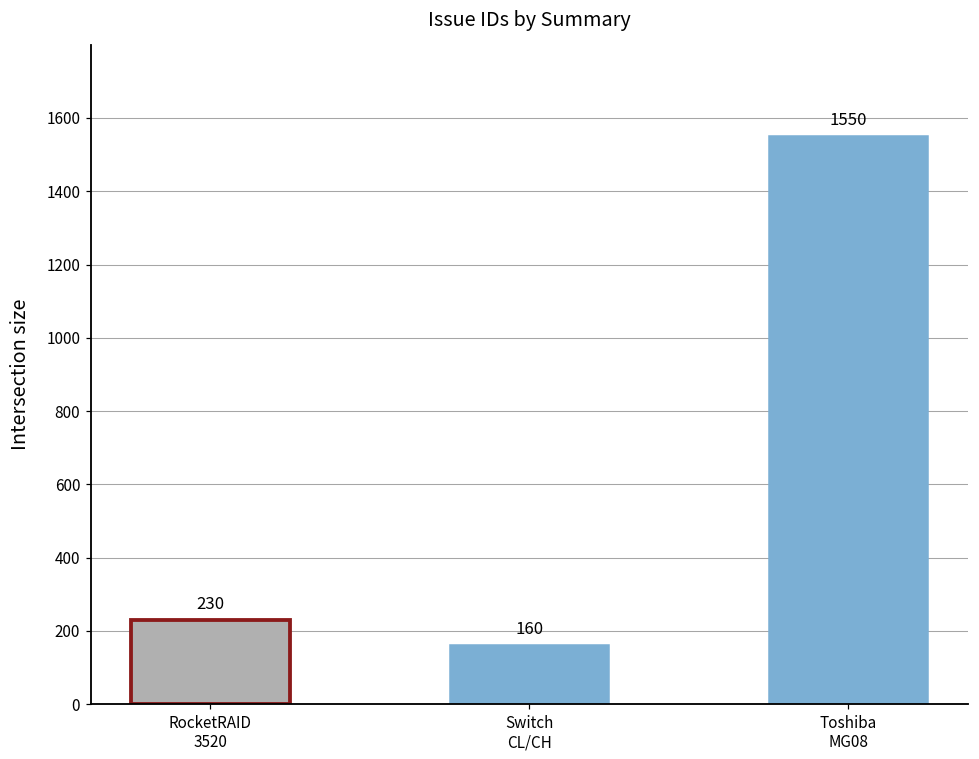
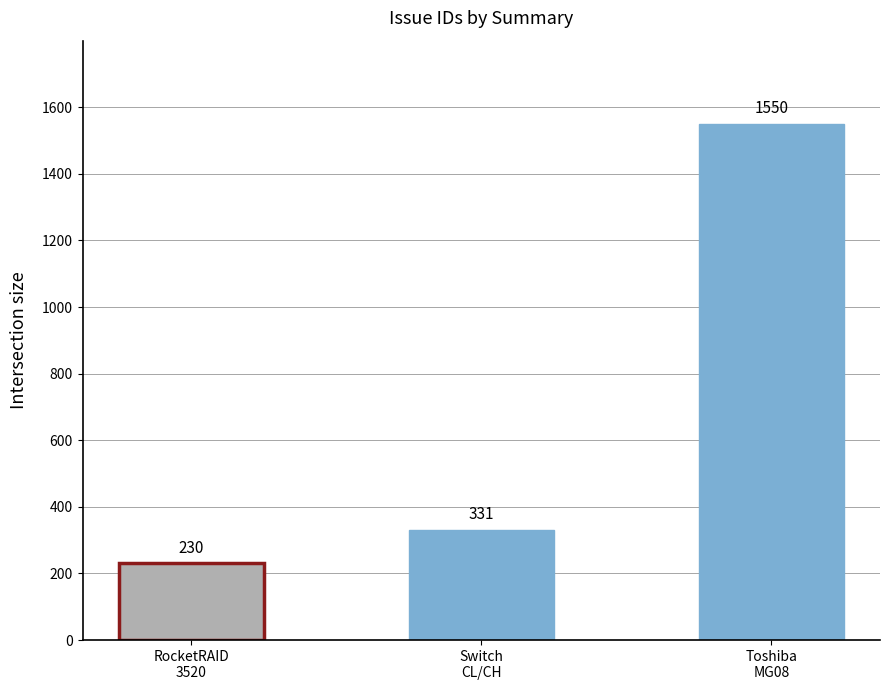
  {
    "RocketRAID 3520": 230,
-   "Switch CL/CH": 160,
+   "Switch CL/CH": 331,
    "Toshiba MG08": 1550
  }
